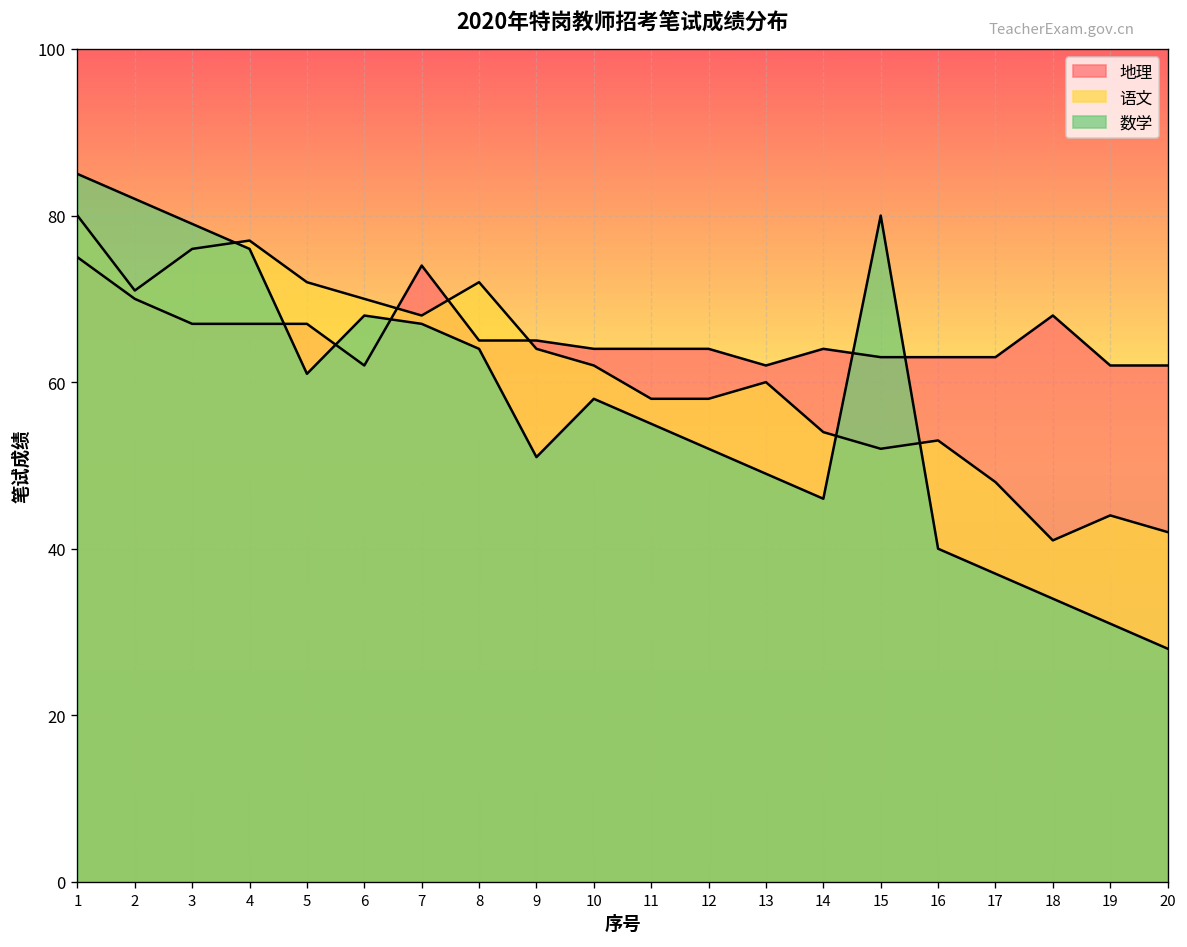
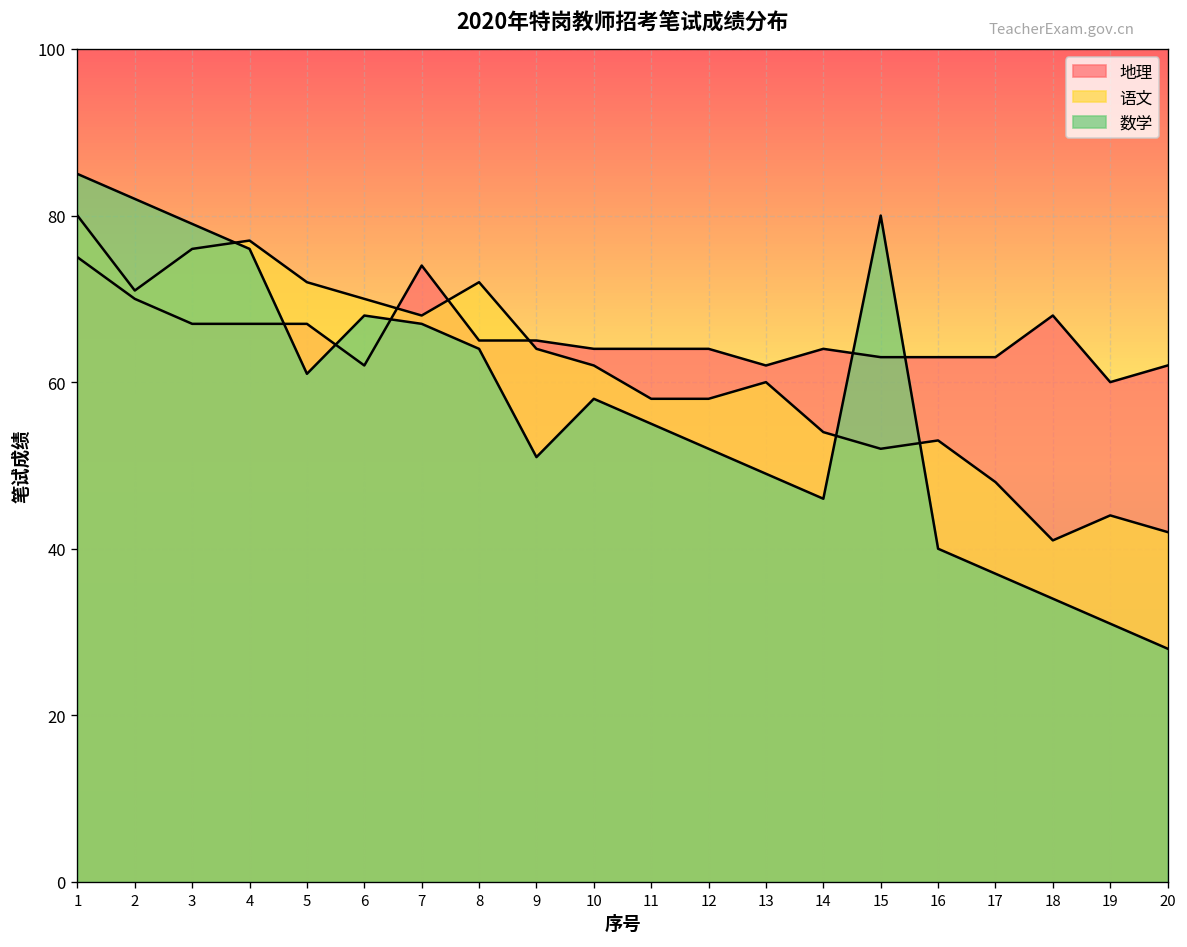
  {
    "地理": {
      "1": 75,
      "2": 70,
      "3": 67,
      "4": 67,
      "5": 67,
      "6": 62,
      "7": 74,
      "8": 65,
      "9": 65,
      "10": 64,
      "11": 64,
      "12": 64,
      "13": 62,
      "14": 64,
      "15": 63,
      "16": 63,
      "17": 63,
      "18": 68,
-     "19": 62,
+     "19": 60,
      "20": 62
    },
    "语文": {
      "1": 80,
      "2": 71,
      "3": 76,
      "4": 77,
      "5": 72,
      "6": 70,
      "7": 68,
      "8": 72,
      "9": 64,
      "10": 62,
      "11": 58,
      "12": 58,
      "13": 60,
      "14": 54,
      "15": 52,
      "16": 53,
      "17": 48,
      "18": 41,
      "19": 44,
      "20": 42
    },
    "数学": {
      "1": 85,
      "2": 82,
      "3": 79,
      "4": 76,
      "5": 61,
      "6": 68,
      "7": 67,
      "8": 64,
      "9": 51,
      "10": 58,
      "11": 55,
      "12": 52,
      "13": 49,
      "14": 46,
      "15": 80,
      "16": 40,
      "17": 37,
      "18": 34,
      "19": 31,
      "20": 28
    }
  }
